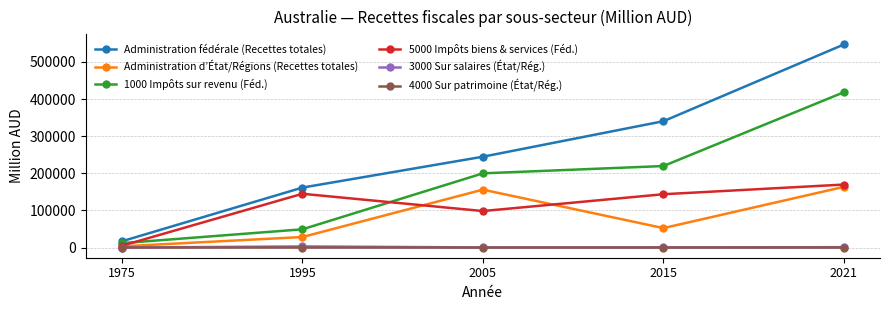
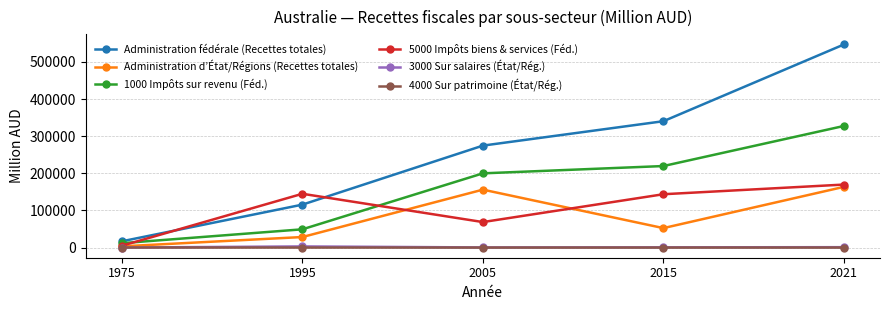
  {
    "Administration fédérale (Recettes totales)": {
-     "1995": 160000,
-     "2005": 240000,
+     "1995": 120000,
+     "2005": 270000,
      "2015": 340000,
      "2021": 550000
    },
    "Administration d’État/Régions (Recettes totales)": {
      "1995": 30000,
      "2005": 160000,
      "2015": 50000
    },
    "1000 Impôts sur revenu (Féd.)": {
      "1995": 50000,
      "2005": 200000,
      "2015": 220000,
-     "2021": 420000
+     "2021": 330000
    },
    "5000 Impôts biens & services (Féd.)": {
      "1995": 140000,
-     "2005": 100000,
+     "2005": 70000,
      "2015": 140000
    }
  }
